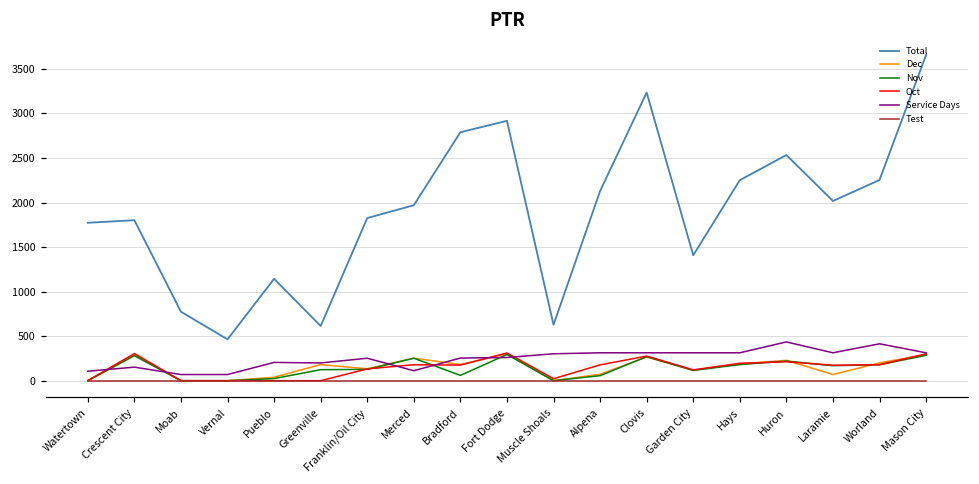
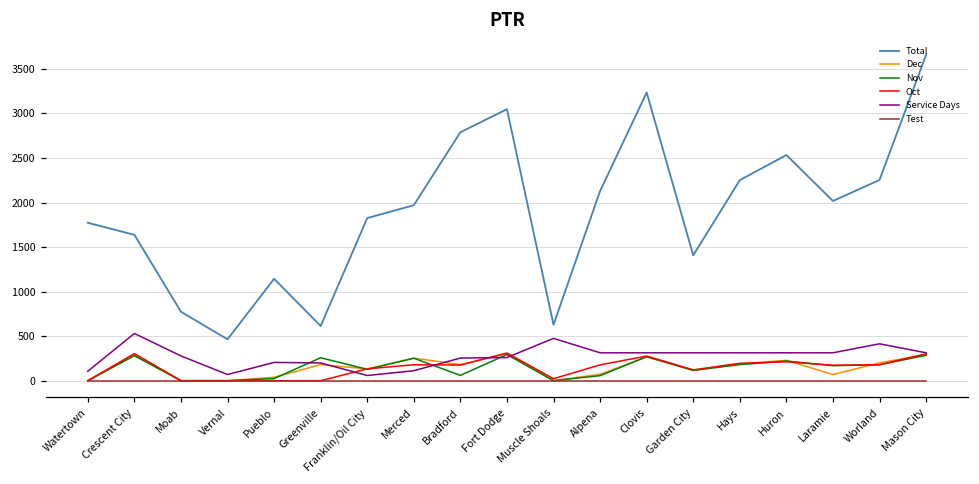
  {
    "Total": {
      "Watertown": 1800,
-     "Crescent City": 1800,
+     "Crescent City": 1600,
      "Moab": 800,
      "Vernal": 500,
      "Pueblo": 1100,
      "Greenville": 600,
      "Franklin/Oil City": 1800,
      "Merced": 2000,
      "Bradford": 2800,
-     "Fort Dodge": 2900,
+     "Fort Dodge": 3000,
      "Muscle Shoals": 600,
      "Alpena": 2100,
      "Clovis": 3200,
      "Garden City": 1400,
      "Hays": 2300,
      "Huron": 2500,
      "Laramie": 2000,
      "Worland": 2300,
      "Mason City": 3700
    },
    "Dec": {
      "Laramie": 100
    },
    "Nov": {
-     "Greenville": 100,
+     "Greenville": 300,
      "Bradford": 100
    },
    "Oct": {
      "Merced": 200,
      "Alpena": 200
    },
    "Service Days": {
      "Watertown": 100,
-     "Crescent City": 200,
-     "Moab": 100,
+     "Crescent City": 500,
+     "Moab": 300,
      "Vernal": 100,
      "Pueblo": 200,
-     "Franklin/Oil City": 300,
+     "Franklin/Oil City": 100,
      "Merced": 100,
      "Bradford": 300,
      "Fort Dodge": 300,
-     "Muscle Shoals": 300,
+     "Muscle Shoals": 500,
      "Alpena": 300,
      "Clovis": 300,
      "Garden City": 300,
      "Hays": 300,
-     "Huron": 400,
+     "Huron": 300,
      "Laramie": 300,
      "Worland": 400
    },
    "Test": {
      "Crescent City": 0,
      "Franklin/Oil City": 0,
      "Merced": 0,
      "Bradford": 0,
      "Fort Dodge": 0,
      "Alpena": 0,
      "Clovis": 0,
      "Garden City": 0,
      "Hays": 0,
      "Huron": 0,
      "Laramie": 0,
      "Worland": 0,
      "Mason City": 0
    }
  }
